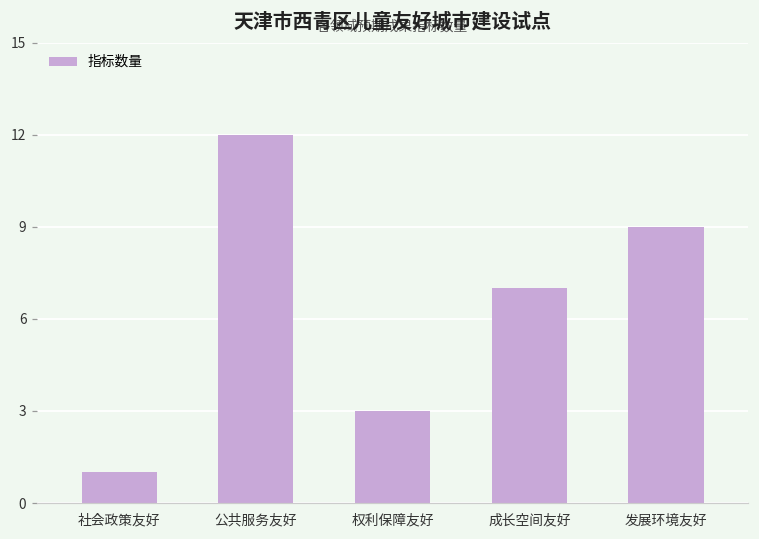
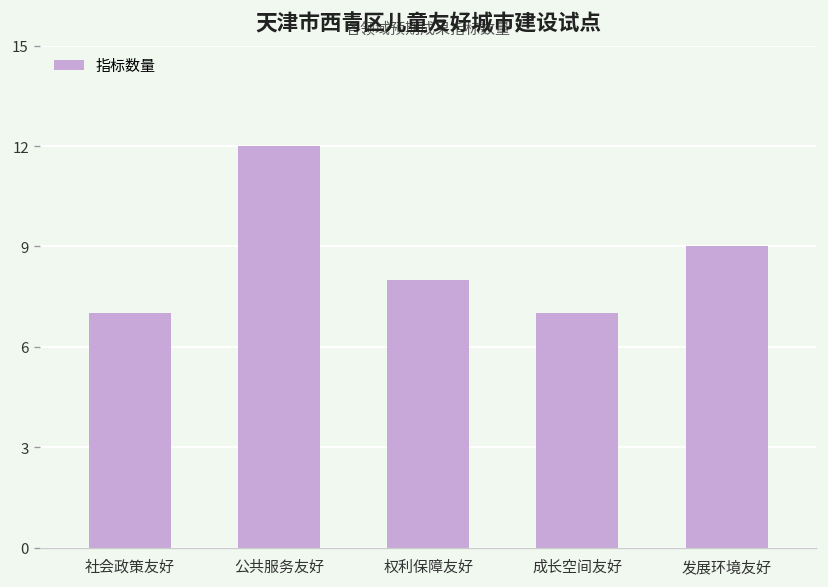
  {
-   "社会政策友好": 1,
+   "社会政策友好": 7,
    "公共服务友好": 12,
-   "权利保障友好": 3,
+   "权利保障友好": 8,
    "成长空间友好": 7,
    "发展环境友好": 9
  }
